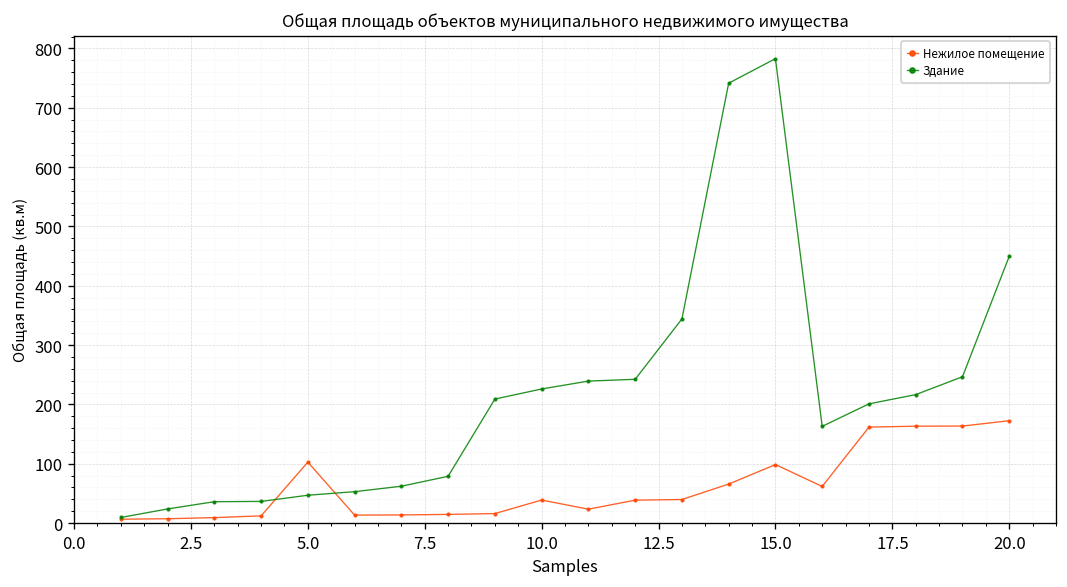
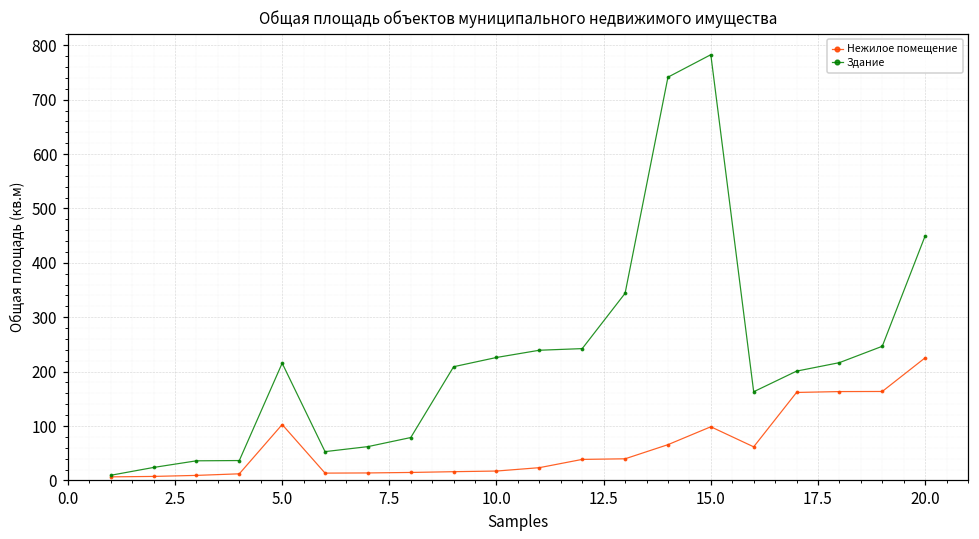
  {
    "Нежилое помещение": {
      "5.0": 100,
-     "10.0": 40,
+     "10.0": 20,
      "15.0": 100,
-     "20.0": 170
+     "20.0": 230
    },
    "Здание": {
-     "5.0": 50,
+     "5.0": 220,
      "10.0": 230,
      "15.0": 780,
      "20.0": 450
    }
  }
